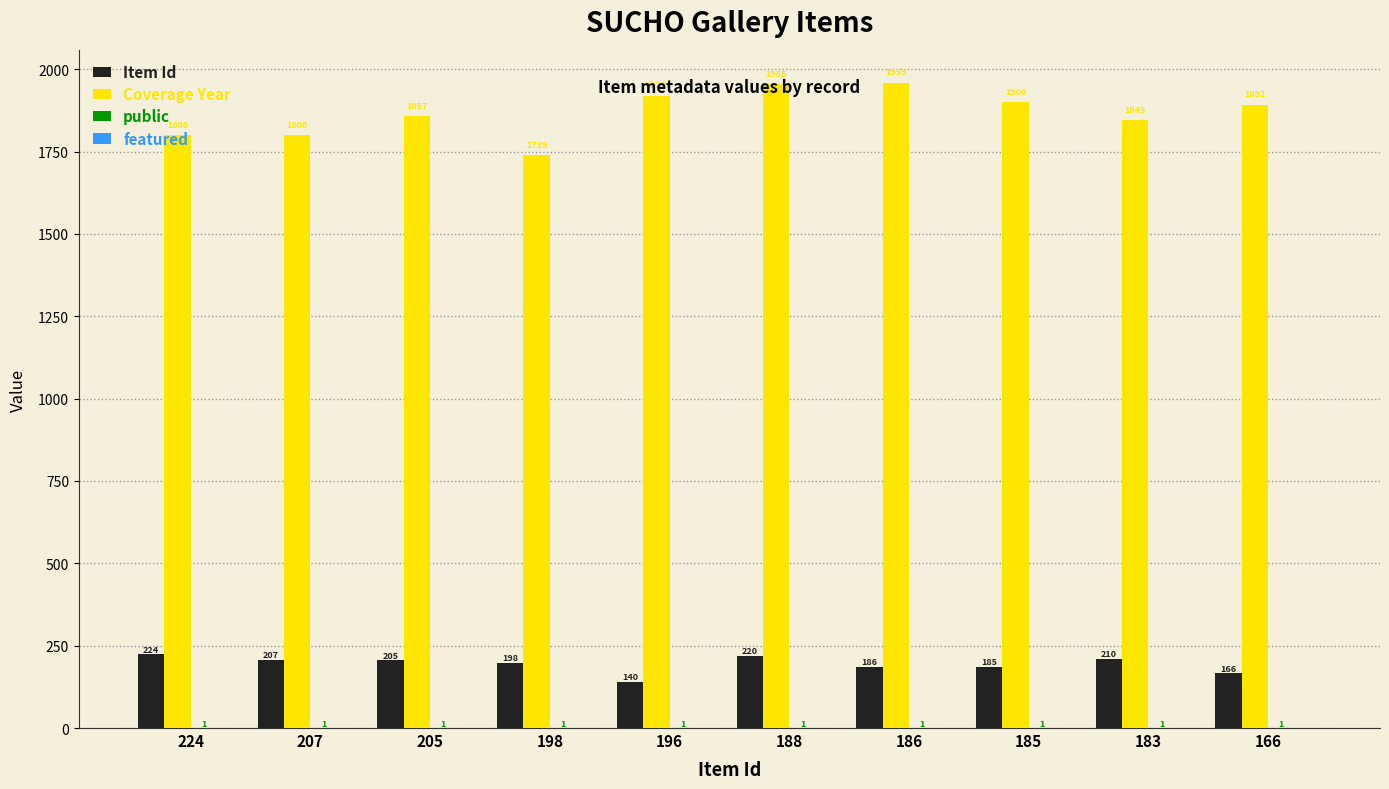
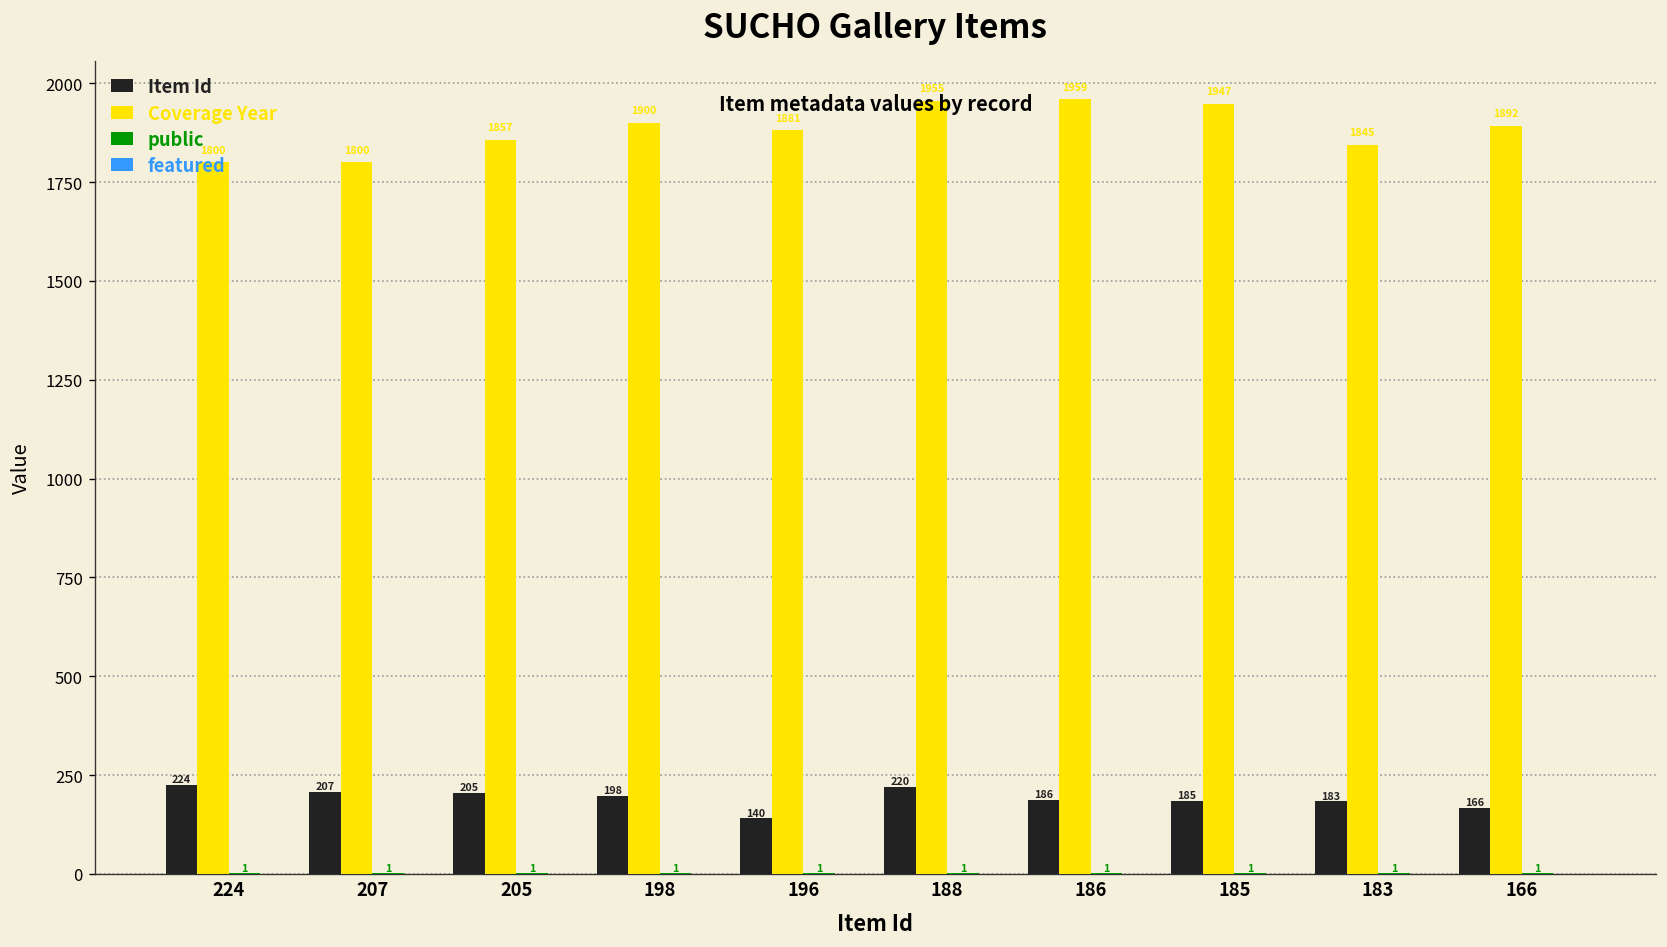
  {
    "Item Id": {
      "224": 224,
      "207": 207,
      "205": 205,
      "198": 198,
      "196": 140,
      "188": 220,
      "186": 186,
      "185": 185,
-     "183": 210,
+     "183": 183,
      "166": 166
    },
    "Coverage Year": {
      "224": 1800,
      "207": 1800,
      "205": 1857,
-     "198": 1739,
-     "196": 1920,
+     "198": 1900,
+     "196": 1881,
      "188": 1955,
      "186": 1959,
-     "185": 1900,
+     "185": 1947,
      "183": 1845,
      "166": 1892
    },
    "public": {
      "224": 1,
      "207": 1,
      "205": 1,
      "198": 1,
      "196": 1,
      "188": 1,
      "186": 1,
      "185": 1,
      "183": 1,
      "166": 1
    },
    "featured": {
      "224": 0,
      "207": 0,
      "205": 0,
      "198": 0,
      "196": 0,
      "188": 0,
      "186": 0,
      "185": 0,
      "183": 0,
      "166": 0
    }
  }
